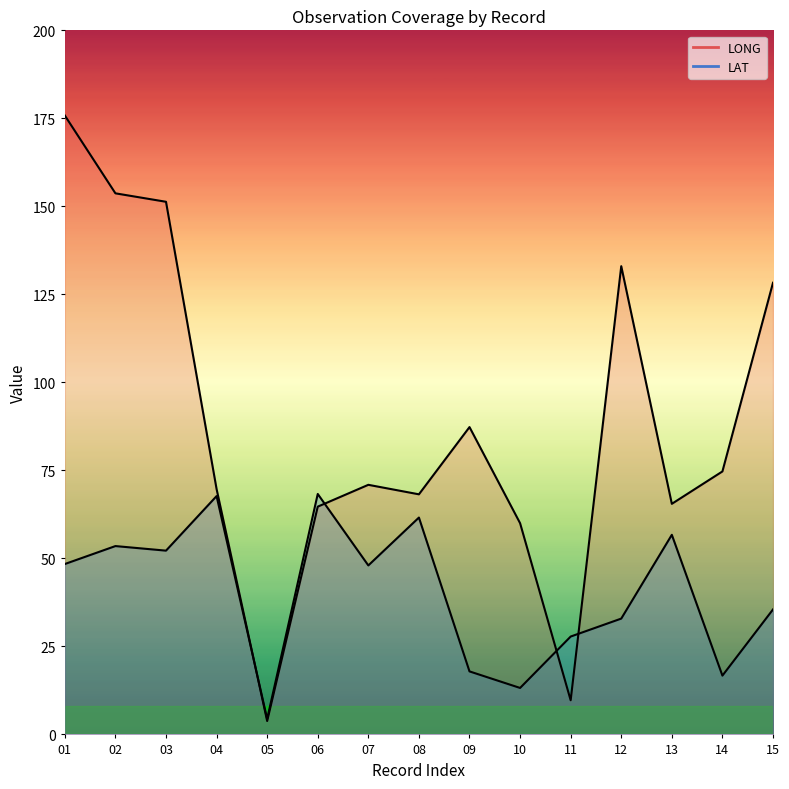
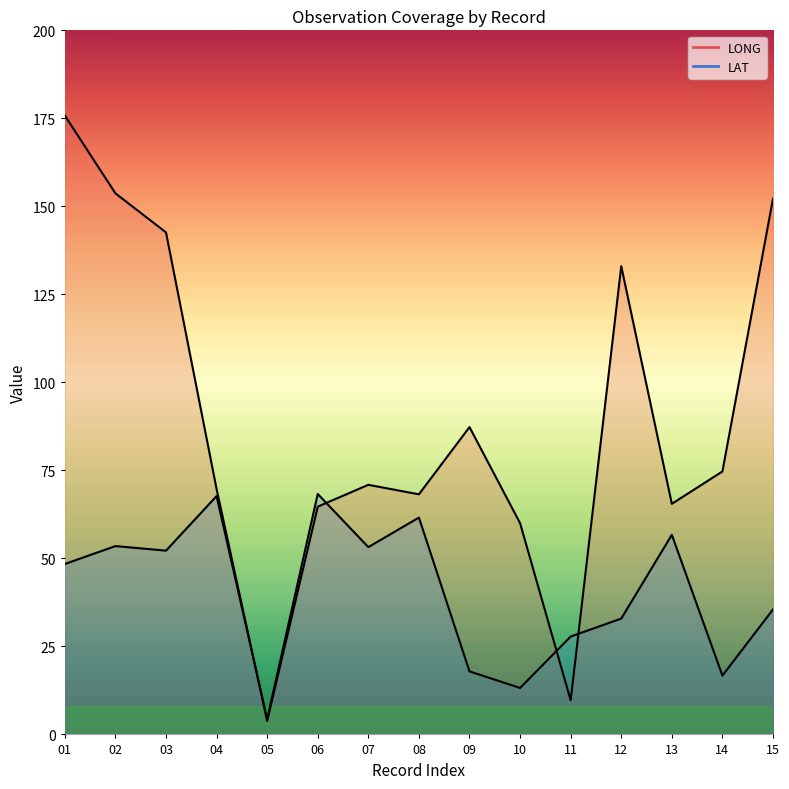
  {
    "LONG": {
      "01": 176,
      "02": 154,
-     "03": 151,
+     "03": 143,
      "04": 70,
      "06": 65,
      "07": 71,
      "08": 68,
      "09": 87,
      "10": 60,
      "11": 10,
      "12": 133,
      "13": 66,
      "14": 75,
-     "15": 128
+     "15": 152
    },
    "LAT": {
      "01": 48,
      "02": 54,
      "03": 52,
      "04": 68,
      "06": 68,
-     "07": 48,
+     "07": 53,
      "08": 62,
      "09": 18,
      "10": 13,
      "11": 28,
      "12": 33,
      "13": 57,
      "14": 17,
      "15": 36
    }
  }
